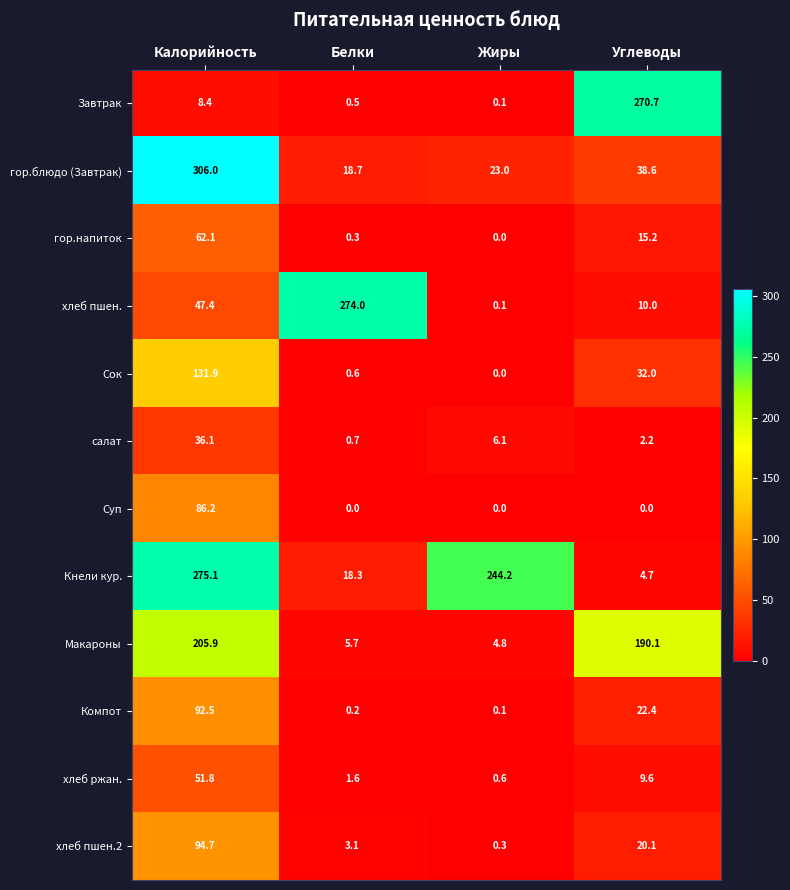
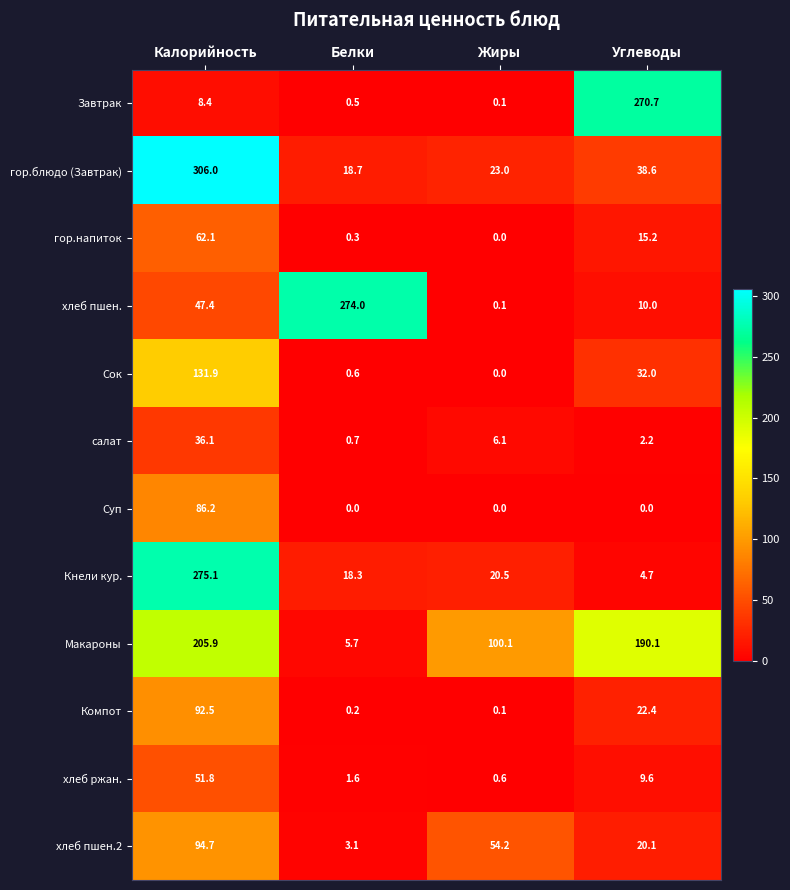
  {
    "Завтрак": {
      "Калорийность": 8.4,
      "Белки": 0.5,
      "Жиры": 0.1,
      "Углеводы": 270.7
    },
    "гор.блюдо (Завтрак)": {
      "Калорийность": 306.0,
      "Белки": 18.7,
      "Жиры": 23.0,
      "Углеводы": 38.6
    },
    "гор.напиток": {
      "Калорийность": 62.1,
      "Белки": 0.3,
      "Жиры": 0.0,
      "Углеводы": 15.2
    },
    "хлеб пшен.": {
      "Калорийность": 47.4,
      "Белки": 274.0,
      "Жиры": 0.1,
      "Углеводы": 10.0
    },
    "Сок": {
      "Калорийность": 131.9,
      "Белки": 0.6,
      "Жиры": 0.0,
      "Углеводы": 32.0
    },
    "салат": {
      "Калорийность": 36.1,
      "Белки": 0.7,
      "Жиры": 6.1,
      "Углеводы": 2.2
    },
    "Суп": {
      "Калорийность": 86.2,
      "Белки": 0.0,
      "Жиры": 0.0,
      "Углеводы": 0.0
    },
    "Кнели кур.": {
      "Калорийность": 275.1,
      "Белки": 18.3,
-     "Жиры": 244.2,
+     "Жиры": 20.5,
      "Углеводы": 4.7
    },
    "Макароны": {
      "Калорийность": 205.9,
      "Белки": 5.7,
-     "Жиры": 4.8,
+     "Жиры": 100.1,
      "Углеводы": 190.1
    },
    "Компот": {
      "Калорийность": 92.5,
      "Белки": 0.2,
      "Жиры": 0.1,
      "Углеводы": 22.4
    },
    "хлеб ржан.": {
      "Калорийность": 51.8,
      "Белки": 1.6,
      "Жиры": 0.6,
      "Углеводы": 9.6
    },
    "хлеб пшен.2": {
      "Калорийность": 94.7,
      "Белки": 3.1,
-     "Жиры": 0.3,
+     "Жиры": 54.2,
      "Углеводы": 20.1
    }
  }
